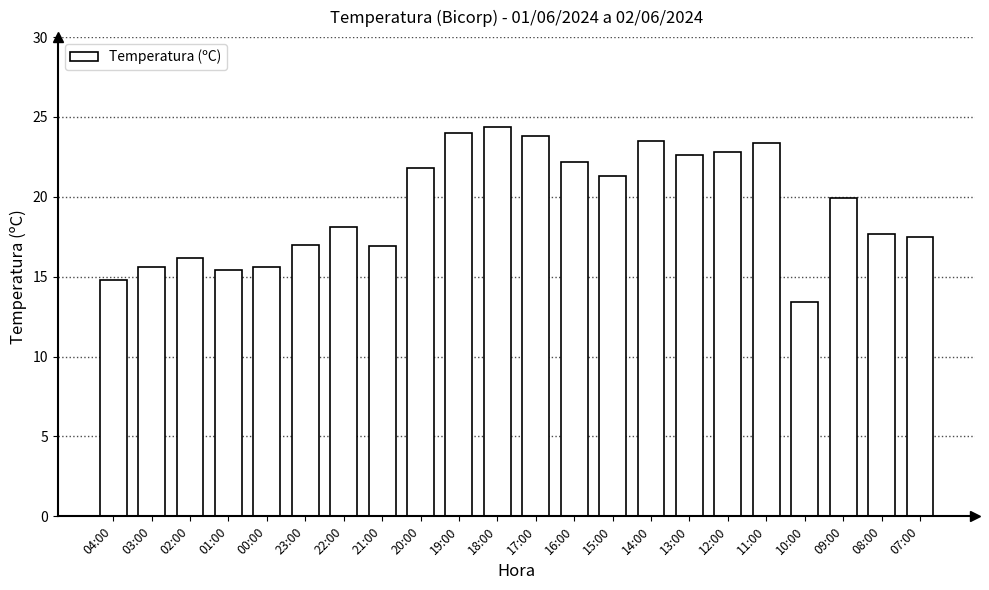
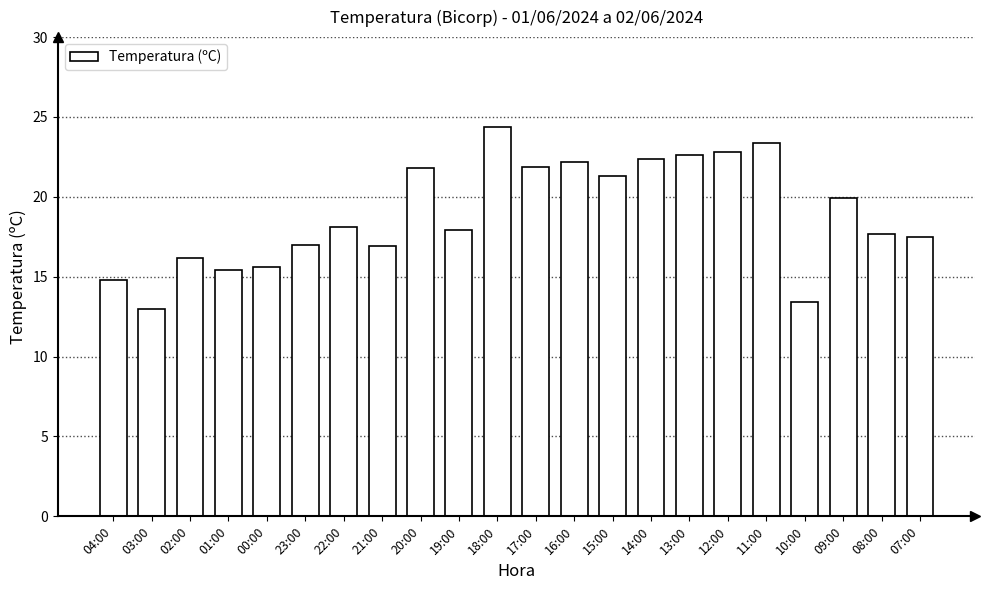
  {
    "04:00": 14.8,
-   "03:00": 15.6,
+   "03:00": 13.0,
    "02:00": 16.2,
    "01:00": 15.4,
    "00:00": 15.6,
    "23:00": 17.0,
    "22:00": 18.1,
    "21:00": 16.9,
    "20:00": 21.8,
-   "19:00": 24.0,
+   "19:00": 17.9,
    "18:00": 24.4,
-   "17:00": 23.8,
+   "17:00": 21.9,
    "16:00": 22.2,
    "15:00": 21.3,
-   "14:00": 23.5,
+   "14:00": 22.4,
    "13:00": 22.6,
    "12:00": 22.8,
    "11:00": 23.4,
    "10:00": 13.4,
    "09:00": 19.9,
    "08:00": 17.7,
    "07:00": 17.5
  }
